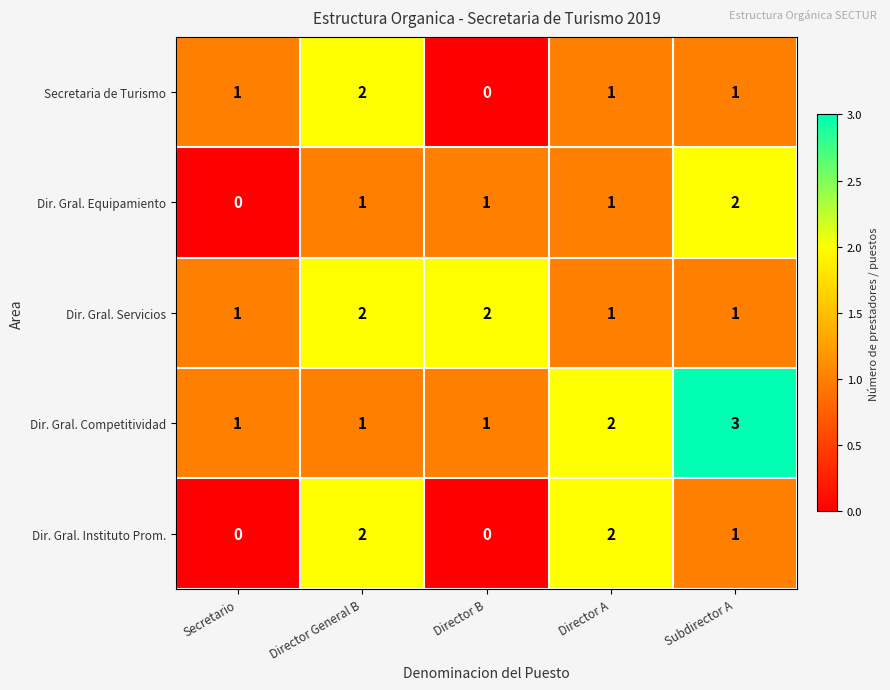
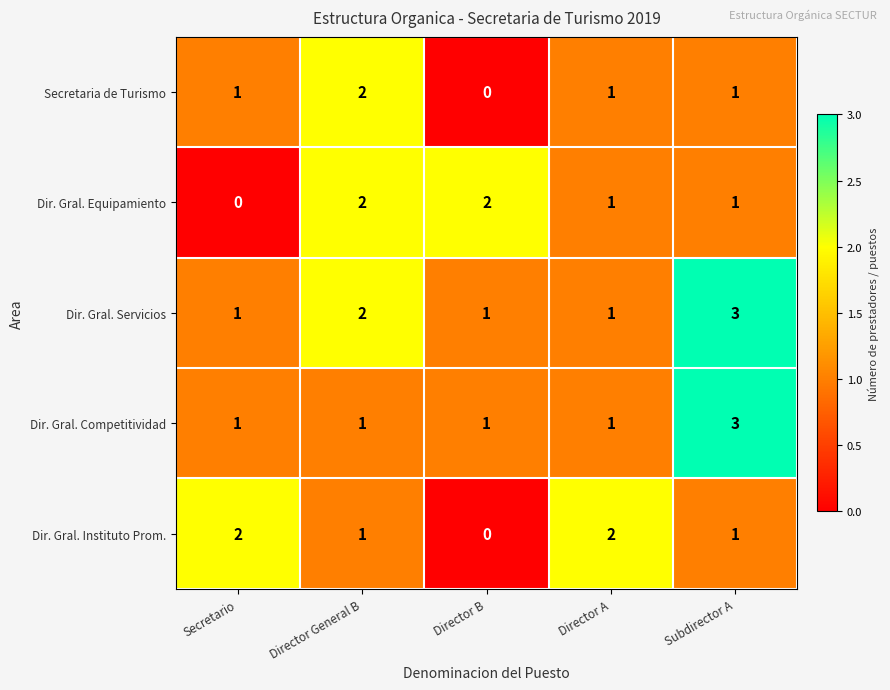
  {
    "Secretaria de Turismo": {
      "Secretario": 1,
      "Director General B": 2,
      "Director B": 0,
      "Director A": 1,
      "Subdirector A": 1
    },
    "Dir. Gral. Equipamiento": {
      "Secretario": 0,
-     "Director General B": 1,
-     "Director B": 1,
+     "Director General B": 2,
+     "Director B": 2,
      "Director A": 1,
-     "Subdirector A": 2
+     "Subdirector A": 1
    },
    "Dir. Gral. Servicios": {
      "Secretario": 1,
      "Director General B": 2,
-     "Director B": 2,
+     "Director B": 1,
      "Director A": 1,
-     "Subdirector A": 1
+     "Subdirector A": 3
    },
    "Dir. Gral. Competitividad": {
      "Secretario": 1,
      "Director General B": 1,
      "Director B": 1,
-     "Director A": 2,
+     "Director A": 1,
      "Subdirector A": 3
    },
    "Dir. Gral. Instituto Prom.": {
-     "Secretario": 0,
-     "Director General B": 2,
+     "Secretario": 2,
+     "Director General B": 1,
      "Director B": 0,
      "Director A": 2,
      "Subdirector A": 1
    }
  }
